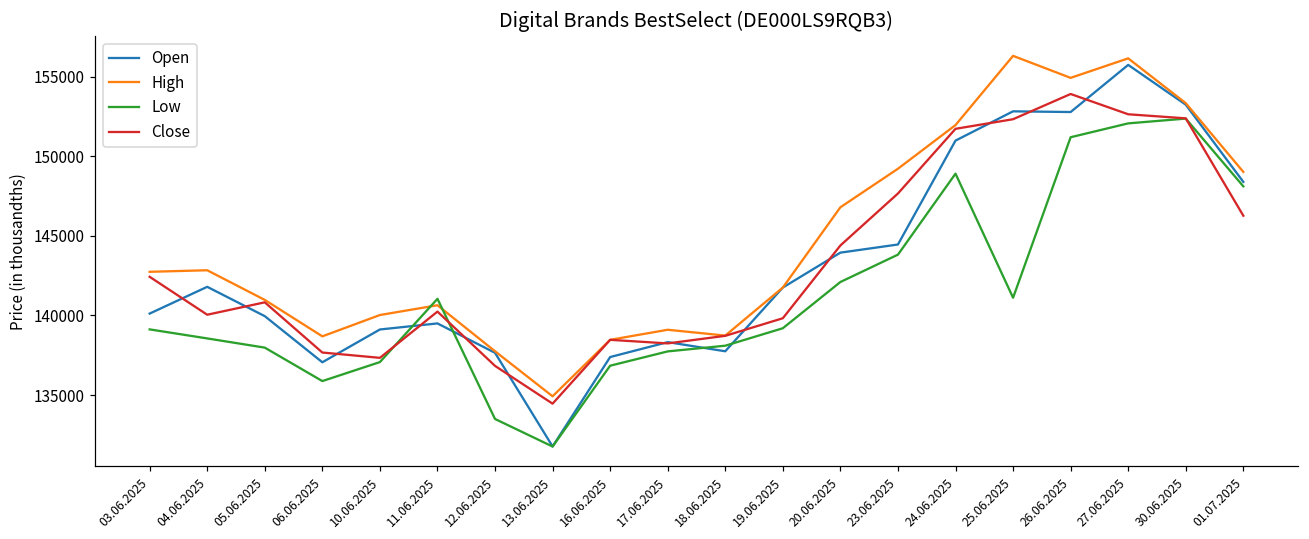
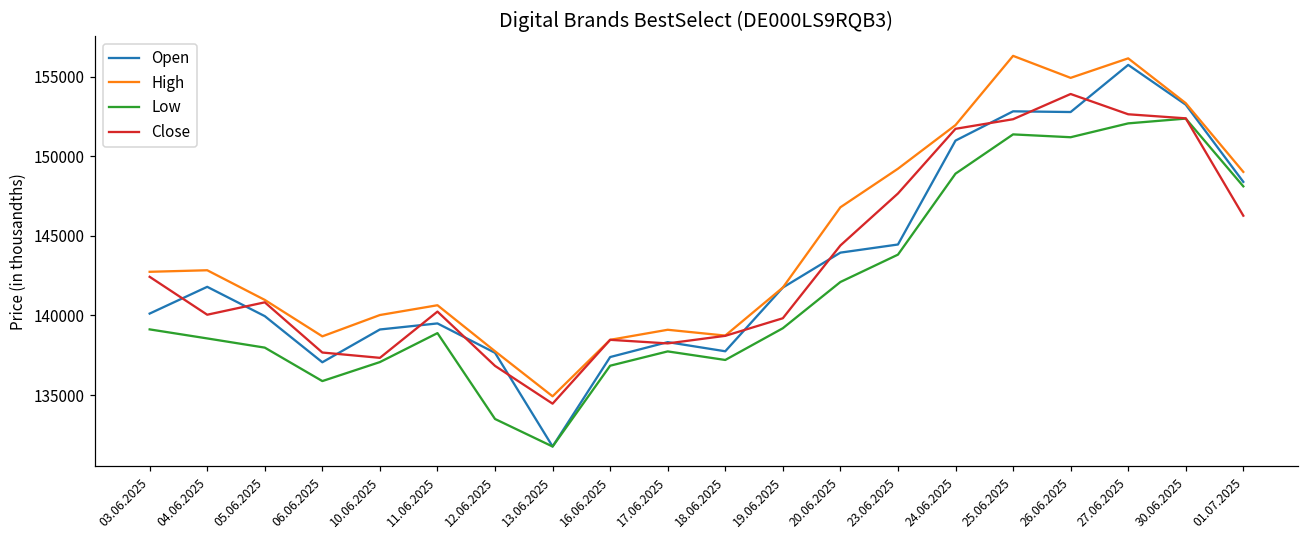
  {
    "Open": {
      "03.06.2025": 140100,
      "04.06.2025": 141800,
      "05.06.2025": 140000,
      "06.06.2025": 137100,
      "10.06.2025": 139100,
      "11.06.2025": 139500,
      "16.06.2025": 137400,
      "18.06.2025": 137800,
      "20.06.2025": 143900,
      "23.06.2025": 144500,
      "24.06.2025": 151000,
      "25.06.2025": 152800,
      "26.06.2025": 152800,
      "27.06.2025": 155700,
      "01.07.2025": 148400
    },
    "High": {
      "03.06.2025": 142700,
      "04.06.2025": 142800,
      "06.06.2025": 138700,
      "10.06.2025": 140000,
      "11.06.2025": 140600,
      "13.06.2025": 134900,
      "17.06.2025": 139100,
      "20.06.2025": 146800,
      "23.06.2025": 149200,
      "24.06.2025": 152000,
      "25.06.2025": 156300,
      "26.06.2025": 154900,
      "27.06.2025": 156200,
      "01.07.2025": 149000
    },
    "Low": {
      "03.06.2025": 139100,
      "04.06.2025": 138600,
      "05.06.2025": 138000,
      "06.06.2025": 135900,
      "10.06.2025": 137100,
-     "11.06.2025": 141000,
+     "11.06.2025": 138900,
      "12.06.2025": 133500,
      "16.06.2025": 136800,
      "17.06.2025": 137700,
-     "18.06.2025": 138100,
+     "18.06.2025": 137200,
      "19.06.2025": 139200,
      "20.06.2025": 142100,
      "23.06.2025": 143800,
      "24.06.2025": 148900,
-     "25.06.2025": 141100,
+     "25.06.2025": 151400,
      "26.06.2025": 151200,
      "27.06.2025": 152100,
      "01.07.2025": 148100
    },
    "Close": {
      "03.06.2025": 142400,
      "04.06.2025": 140000,
      "06.06.2025": 137700,
      "10.06.2025": 137300,
      "11.06.2025": 140200,
      "12.06.2025": 136800,
      "13.06.2025": 134500,
      "19.06.2025": 139800,
      "20.06.2025": 144400,
      "23.06.2025": 147700,
      "24.06.2025": 151700,
      "25.06.2025": 152300,
      "26.06.2025": 153900,
      "27.06.2025": 152600,
      "01.07.2025": 146300
    }
  }
